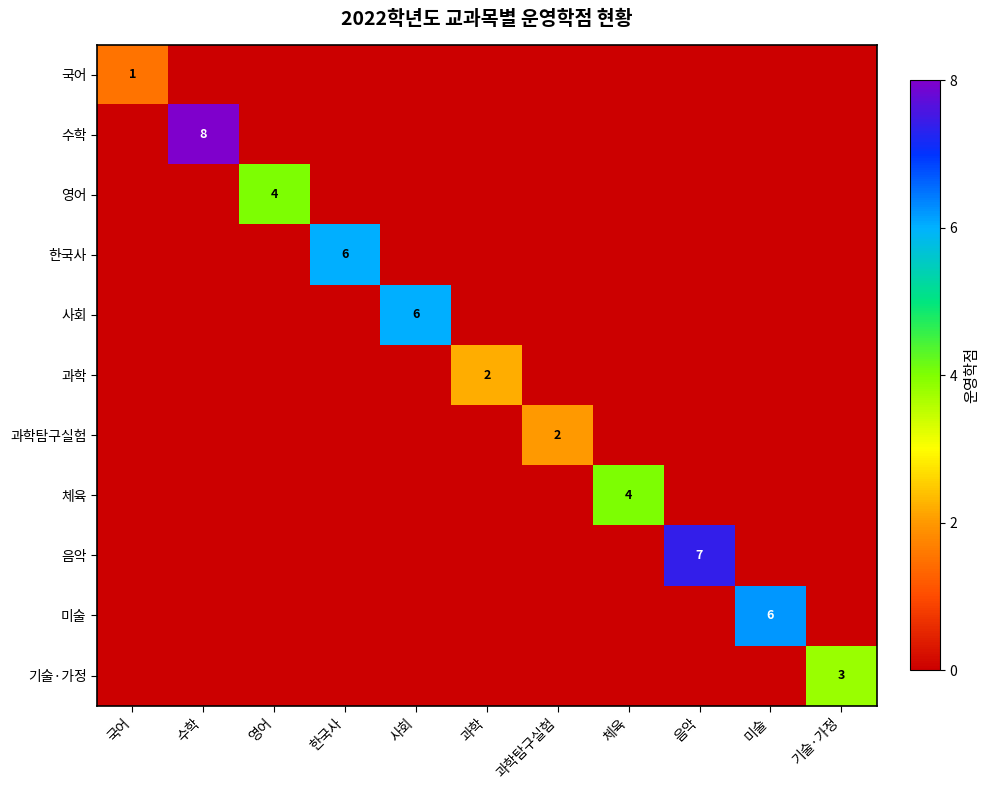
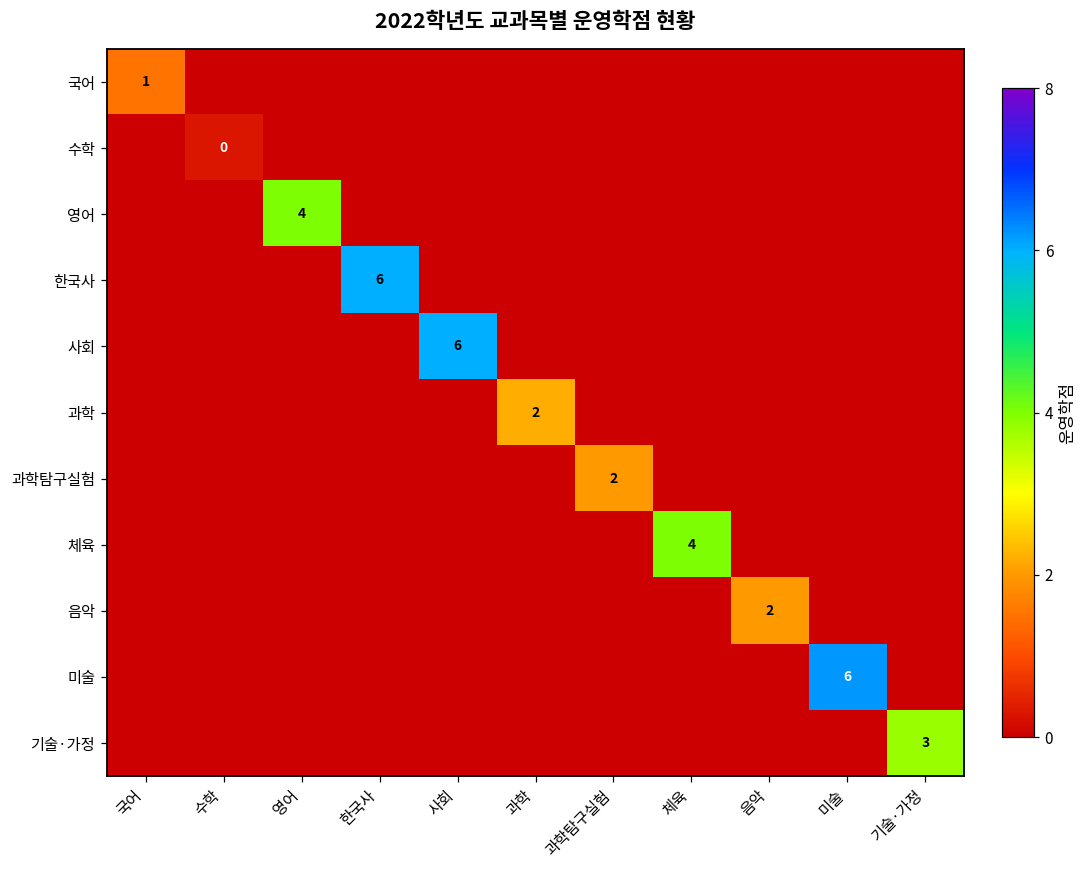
  {
    "국어": {
      "국어": 1
    },
    "수학": {
-     "수학": 8
+     "수학": 0
    },
    "영어": {
      "영어": 4
    },
    "한국사": {
      "한국사": 6
    },
    "사회": {
      "사회": 6
    },
    "과학": {
      "과학": 2
    },
    "과학탐구실험": {
      "과학탐구실험": 2
    },
    "체육": {
      "체육": 4
    },
    "음악": {
-     "음악": 7
+     "음악": 2
    },
    "미술": {
      "미술": 6
    },
    "기술·가정": {
      "기술·가정": 3
    }
  }
